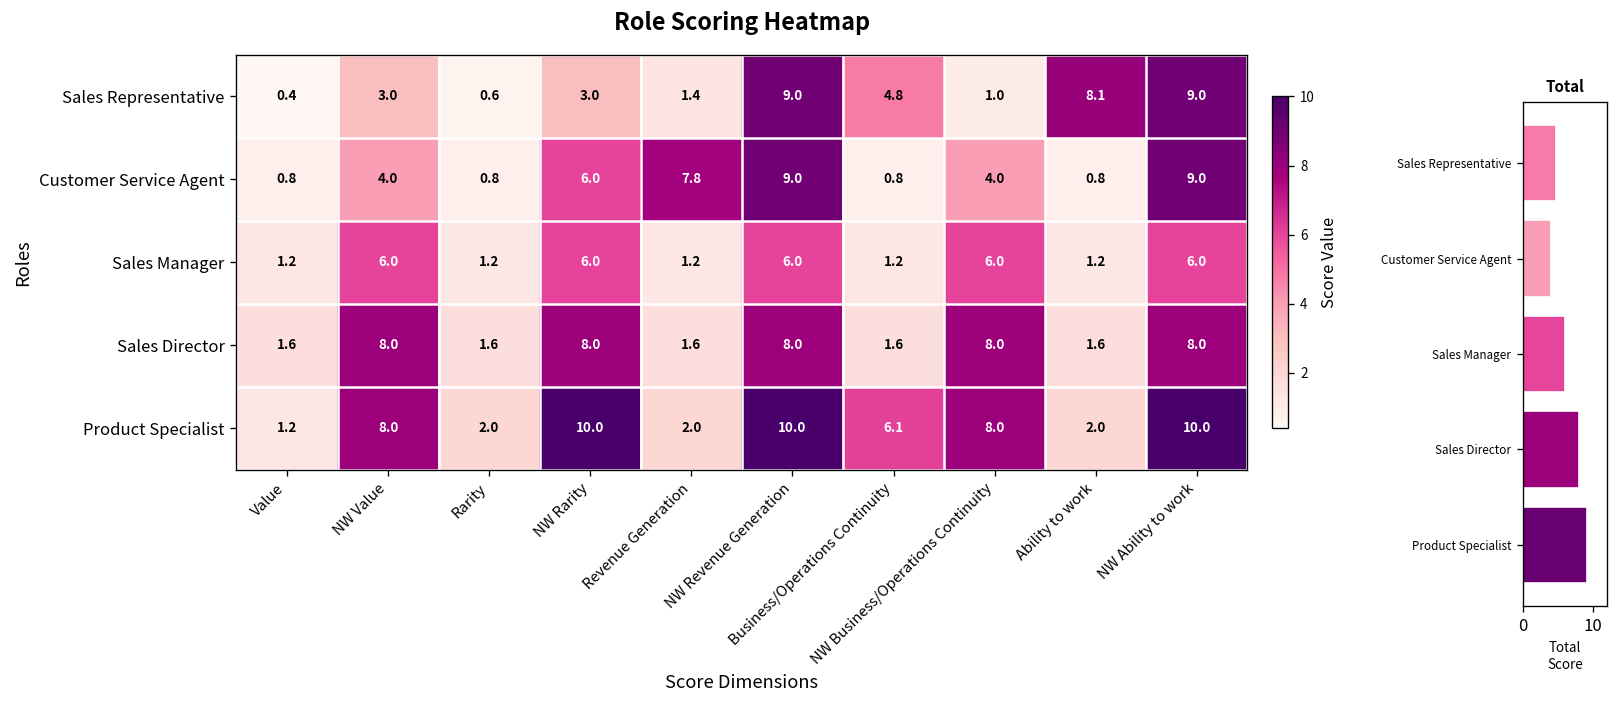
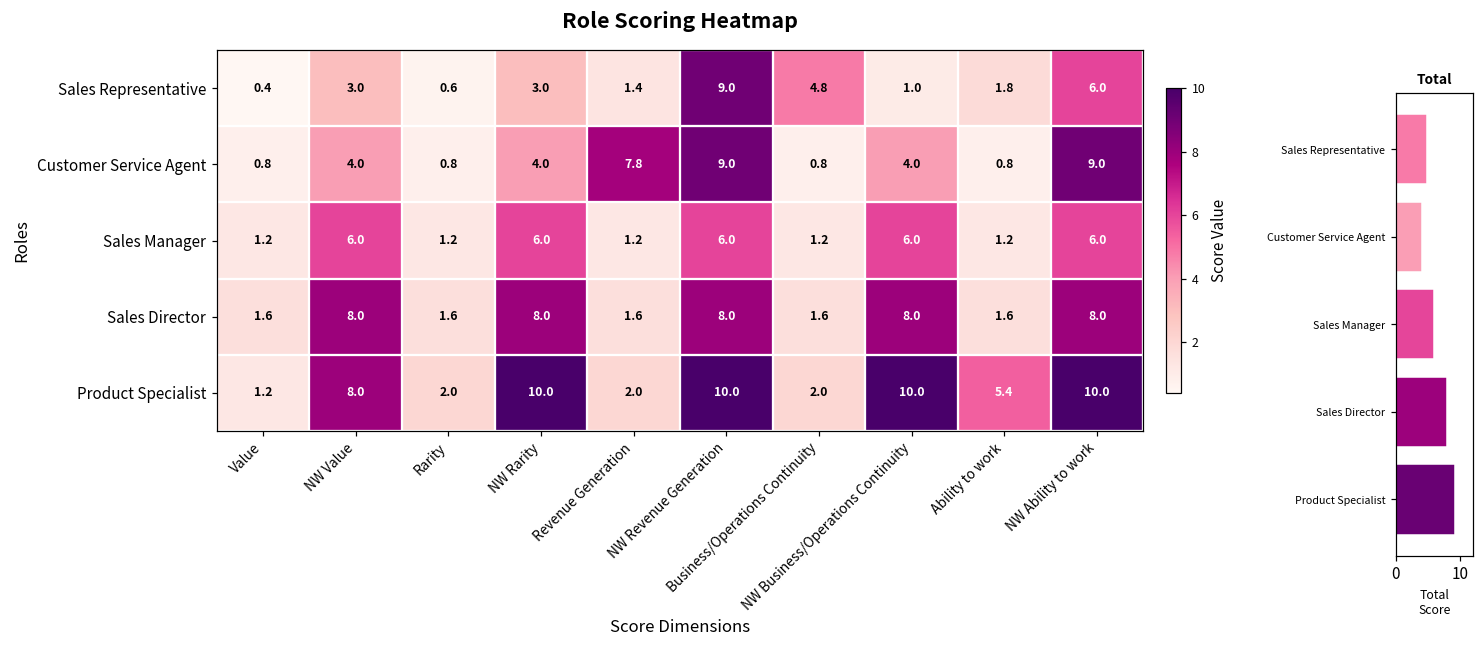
  {
    "Role Scoring Heatmap": {
      "Sales Representative": {
        "Value": 0.4,
        "NW Value": 3.0,
        "Rarity": 0.6,
        "NW Rarity": 3.0,
        "Revenue Generation": 1.4,
        "NW Revenue Generation": 9.0,
        "Business/Operations Continuity": 4.8,
        "NW Business/Operations Continuity": 1.0,
-       "Ability to work": 8.1,
-       "NW Ability to work": 9.0
+       "Ability to work": 1.8,
+       "NW Ability to work": 6.0
      },
      "Customer Service Agent": {
        "Value": 0.8,
        "NW Value": 4.0,
        "Rarity": 0.8,
-       "NW Rarity": 6.0,
+       "NW Rarity": 4.0,
        "Revenue Generation": 7.8,
        "NW Revenue Generation": 9.0,
        "Business/Operations Continuity": 0.8,
        "NW Business/Operations Continuity": 4.0,
        "Ability to work": 0.8,
        "NW Ability to work": 9.0
      },
      "Sales Manager": {
        "Value": 1.2,
        "NW Value": 6.0,
        "Rarity": 1.2,
        "NW Rarity": 6.0,
        "Revenue Generation": 1.2,
        "NW Revenue Generation": 6.0,
        "Business/Operations Continuity": 1.2,
        "NW Business/Operations Continuity": 6.0,
        "Ability to work": 1.2,
        "NW Ability to work": 6.0
      },
      "Sales Director": {
        "Value": 1.6,
        "NW Value": 8.0,
        "Rarity": 1.6,
        "NW Rarity": 8.0,
        "Revenue Generation": 1.6,
        "NW Revenue Generation": 8.0,
        "Business/Operations Continuity": 1.6,
        "NW Business/Operations Continuity": 8.0,
        "Ability to work": 1.6,
        "NW Ability to work": 8.0
      },
      "Product Specialist": {
        "Value": 1.2,
        "NW Value": 8.0,
        "Rarity": 2.0,
        "NW Rarity": 10.0,
        "Revenue Generation": 2.0,
        "NW Revenue Generation": 10.0,
-       "Business/Operations Continuity": 6.1,
-       "NW Business/Operations Continuity": 8.0,
-       "Ability to work": 2.0,
+       "Business/Operations Continuity": 2.0,
+       "NW Business/Operations Continuity": 10.0,
+       "Ability to work": 5.4,
        "NW Ability to work": 10.0
      }
    },
    "Total": {
      "Sales Representative": 5,
      "Customer Service Agent": 4,
      "Sales Manager": 6,
      "Sales Director": 8,
      "Product Specialist": 9
    }
  }
